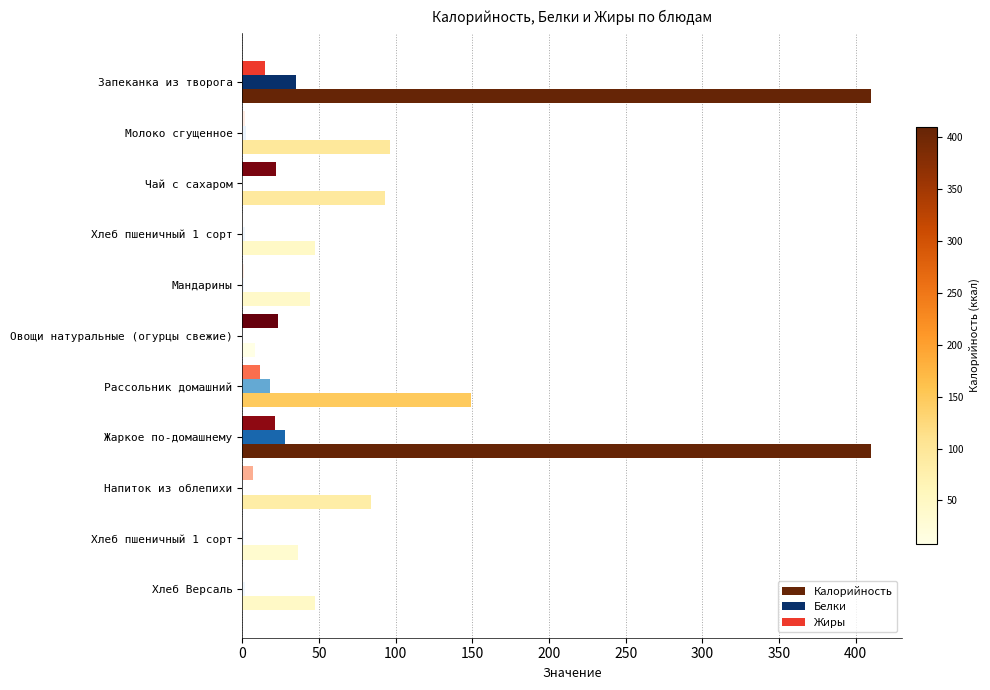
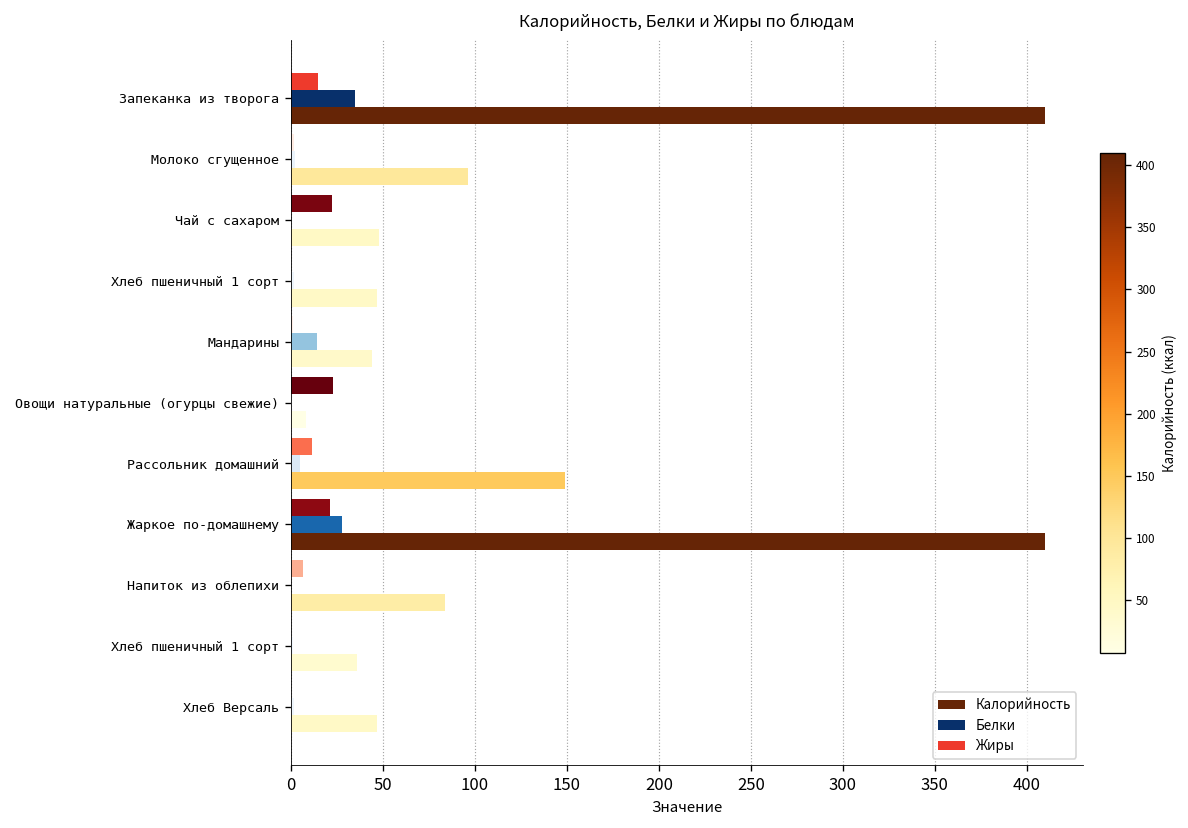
  {
    "Калорийность": {
      "Запеканка из творога": 410,
      "Молоко сгущенное": 96,
-     "Чай с сахаром": 93,
+     "Чай с сахаром": 48,
      "Мандарины": 44,
      "Овощи натуральные (огурцы свежие)": 8,
      "Рассольник домашний": 149,
      "Жаркое по-домашнему": 410,
      "Напиток из облепихи": 84,
      "Хлеб Версаль": 47
    },
    "Белки": {
      "Запеканка из творога": 35,
      "Молоко сгущенное": 2,
-     "Мандарины": 1,
-     "Рассольник домашний": 18,
+     "Мандарины": 14,
+     "Рассольник домашний": 5,
      "Жаркое по-домашнему": 28
    },
    "Жиры": {
      "Запеканка из творога": 15,
      "Чай с сахаром": 22,
      "Овощи натуральные (огурцы свежие)": 23,
      "Рассольник домашний": 11,
      "Жаркое по-домашнему": 21,
      "Напиток из облепихи": 7
    }
  }
